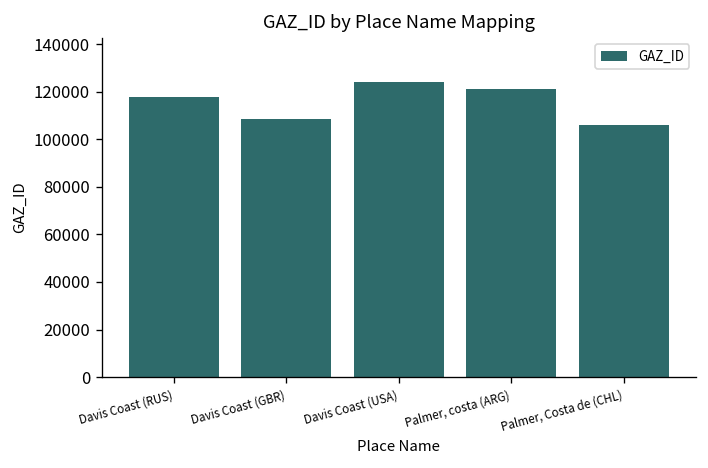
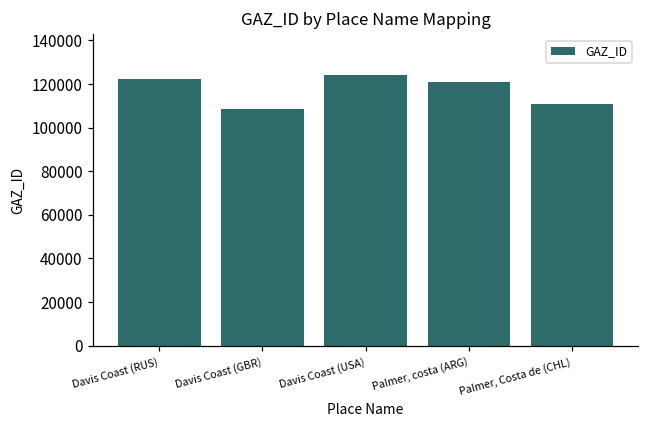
  {
-   "Davis Coast (RUS)": 118000,
+   "Davis Coast (RUS)": 122000,
    "Davis Coast (GBR)": 108000,
    "Davis Coast (USA)": 124000,
    "Palmer, costa (ARG)": 121000,
-   "Palmer, Costa de (CHL)": 106000
+   "Palmer, Costa de (CHL)": 111000
  }
